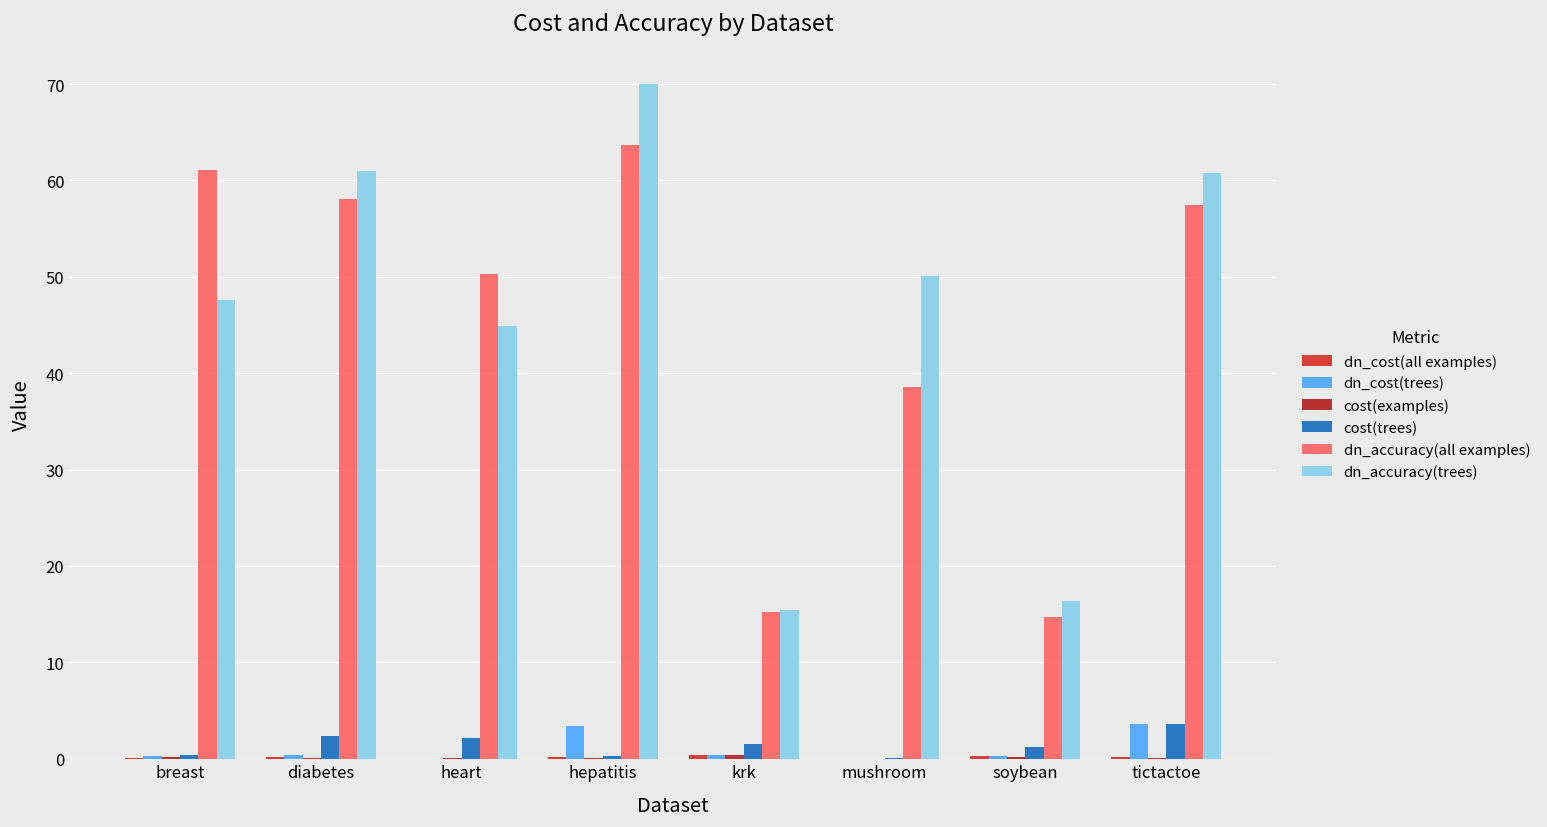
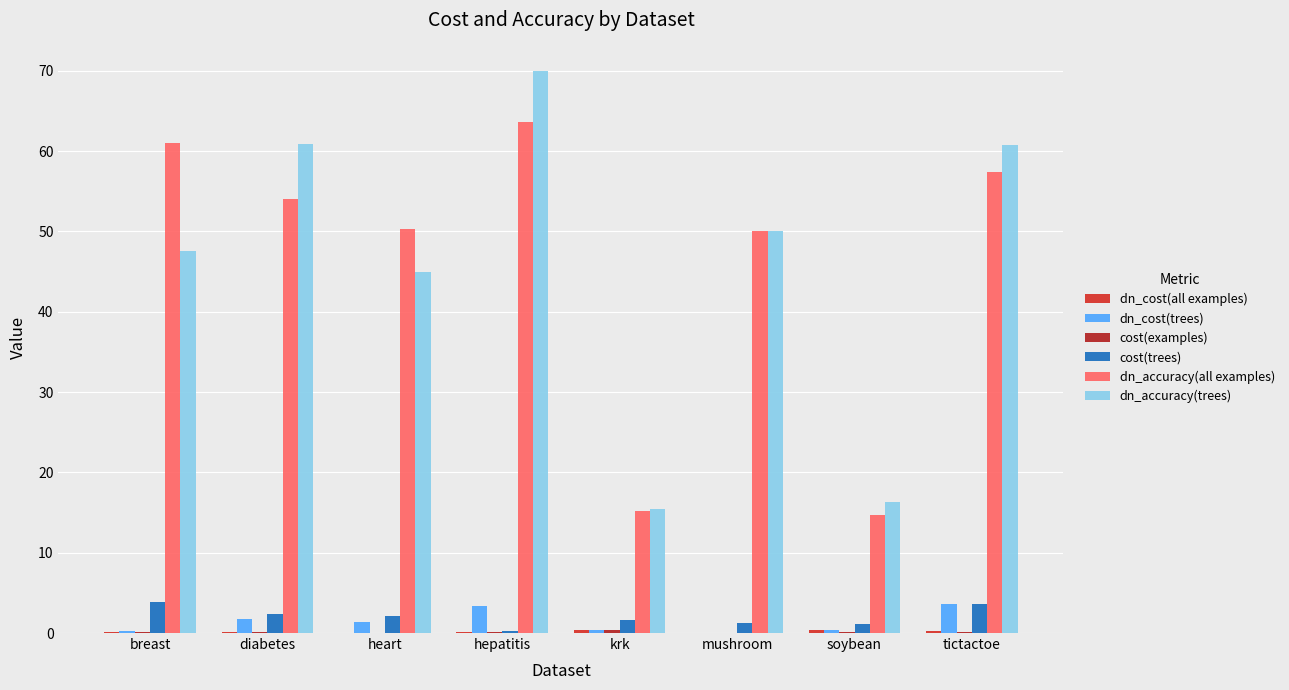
  {
    "dn_cost(trees)": {
-     "diabetes": 0,
-     "heart": 0,
+     "diabetes": 2,
+     "heart": 1,
      "hepatitis": 3,
      "krk": 0,
      "soybean": 0,
      "tictactoe": 4
    },
    "cost(trees)": {
-     "breast": 0,
+     "breast": 4,
      "diabetes": 2,
      "heart": 2,
      "krk": 2,
-     "mushroom": 0,
+     "mushroom": 1,
      "soybean": 1,
      "tictactoe": 4
    },
    "dn_accuracy(all examples)": {
      "breast": 61,
-     "diabetes": 58,
+     "diabetes": 54,
      "heart": 50,
      "hepatitis": 64,
      "krk": 15,
-     "mushroom": 39,
+     "mushroom": 50,
      "soybean": 15,
      "tictactoe": 57
    },
    "dn_accuracy(trees)": {
      "breast": 48,
      "diabetes": 61,
      "heart": 45,
      "hepatitis": 70,
      "krk": 15,
      "mushroom": 50,
      "soybean": 16,
      "tictactoe": 61
    }
  }
